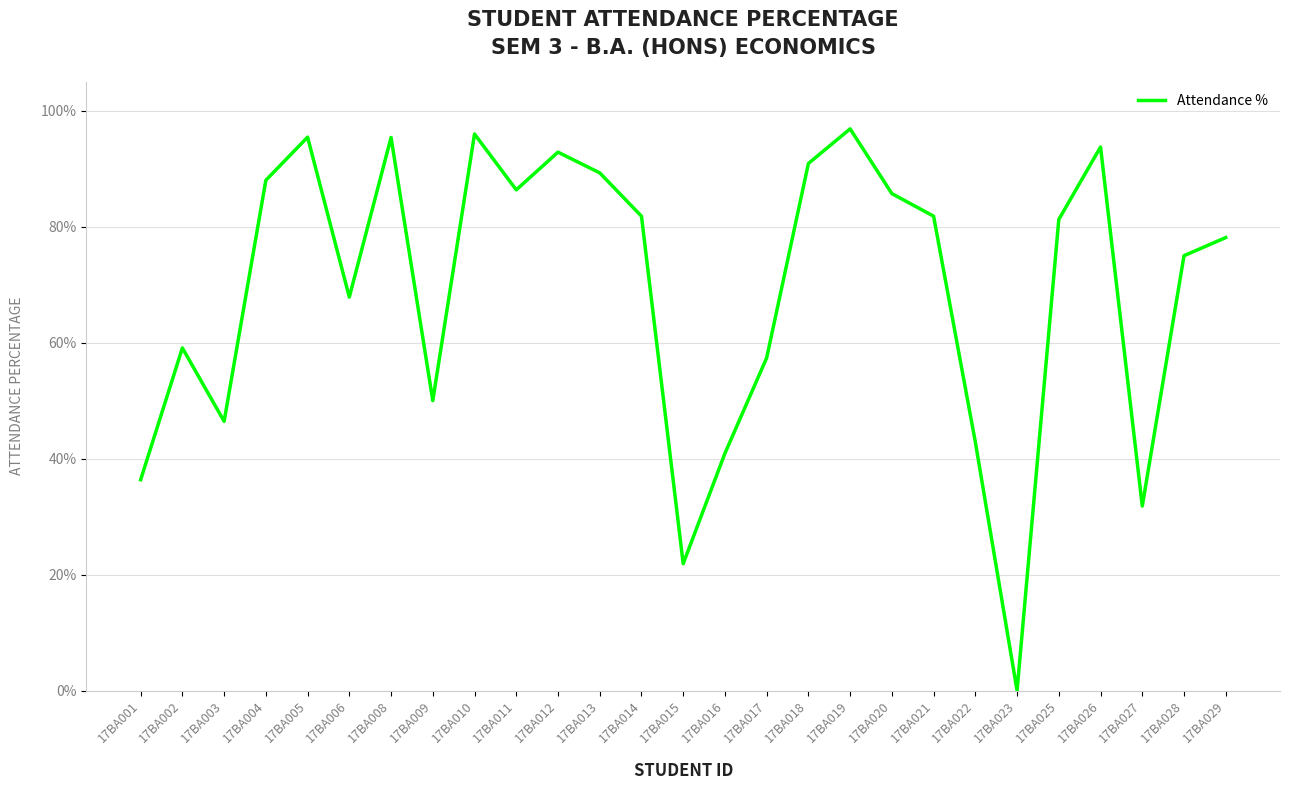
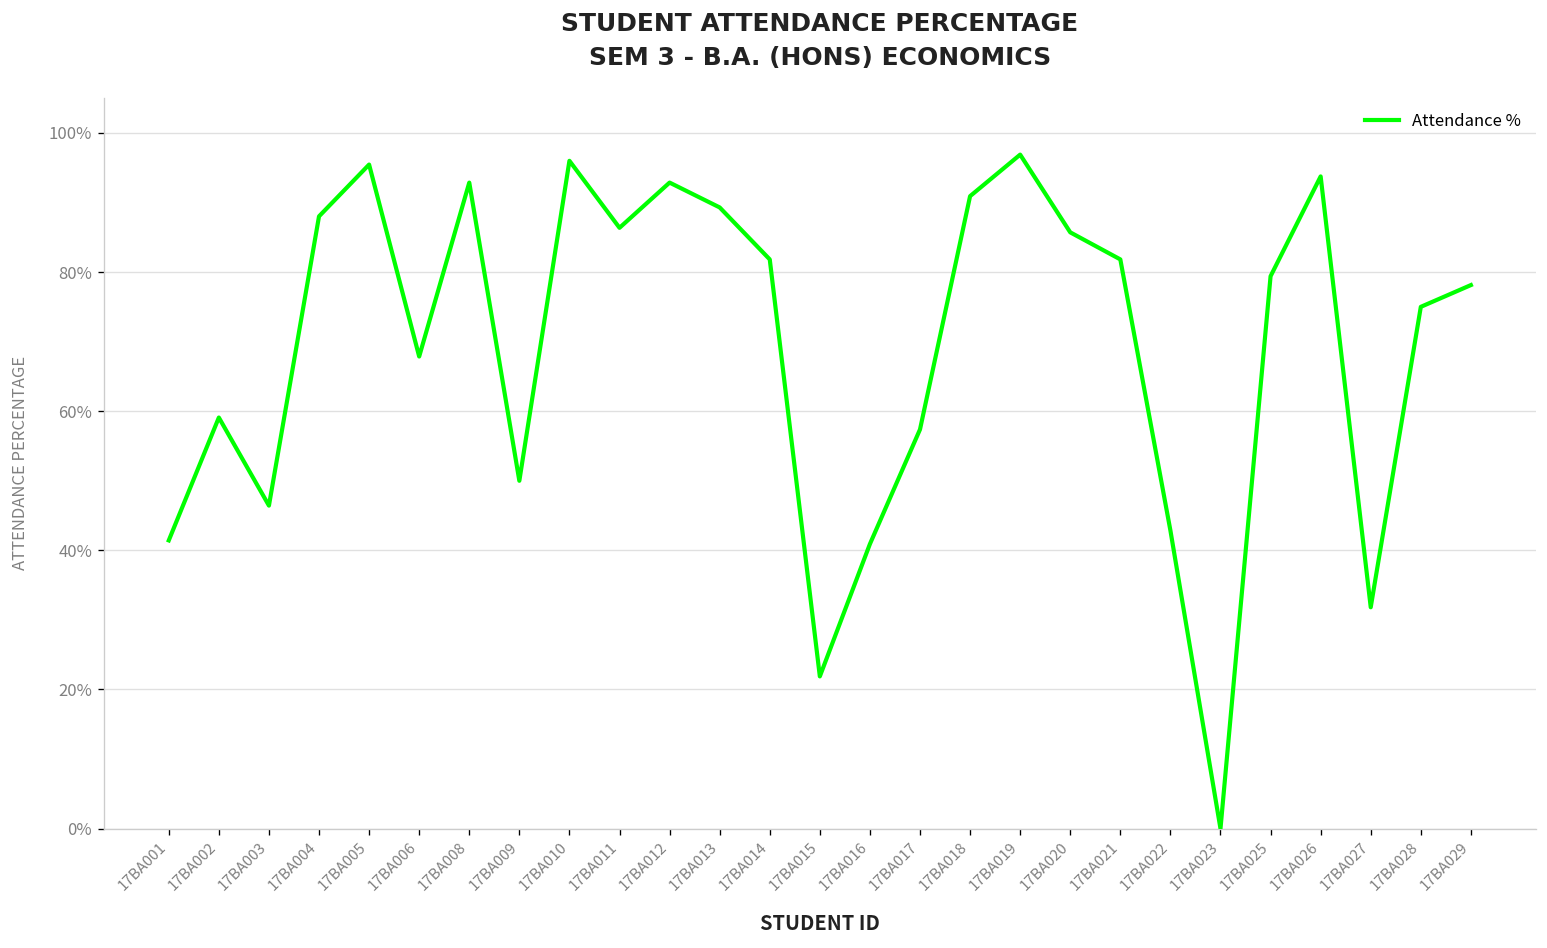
  {
-   "17BA001": "36%",
+   "17BA001": "41%",
    "17BA002": "59%",
    "17BA003": "46%",
    "17BA004": "88%",
    "17BA005": "95%",
    "17BA006": "68%",
-   "17BA008": "95%",
+   "17BA008": "93%",
    "17BA009": "50%",
    "17BA010": "96%",
    "17BA011": "86%",
    "17BA012": "93%",
    "17BA013": "89%",
    "17BA014": "82%",
    "17BA015": "22%",
    "17BA016": "41%",
    "17BA017": "57%",
    "17BA018": "91%",
    "17BA019": "97%",
    "17BA020": "86%",
    "17BA021": "82%",
    "17BA022": "43%",
    "17BA023": "0%",
-   "17BA025": "81%",
+   "17BA025": "79%",
    "17BA026": "94%",
    "17BA027": "32%",
    "17BA028": "75%",
    "17BA029": "78%"
  }
